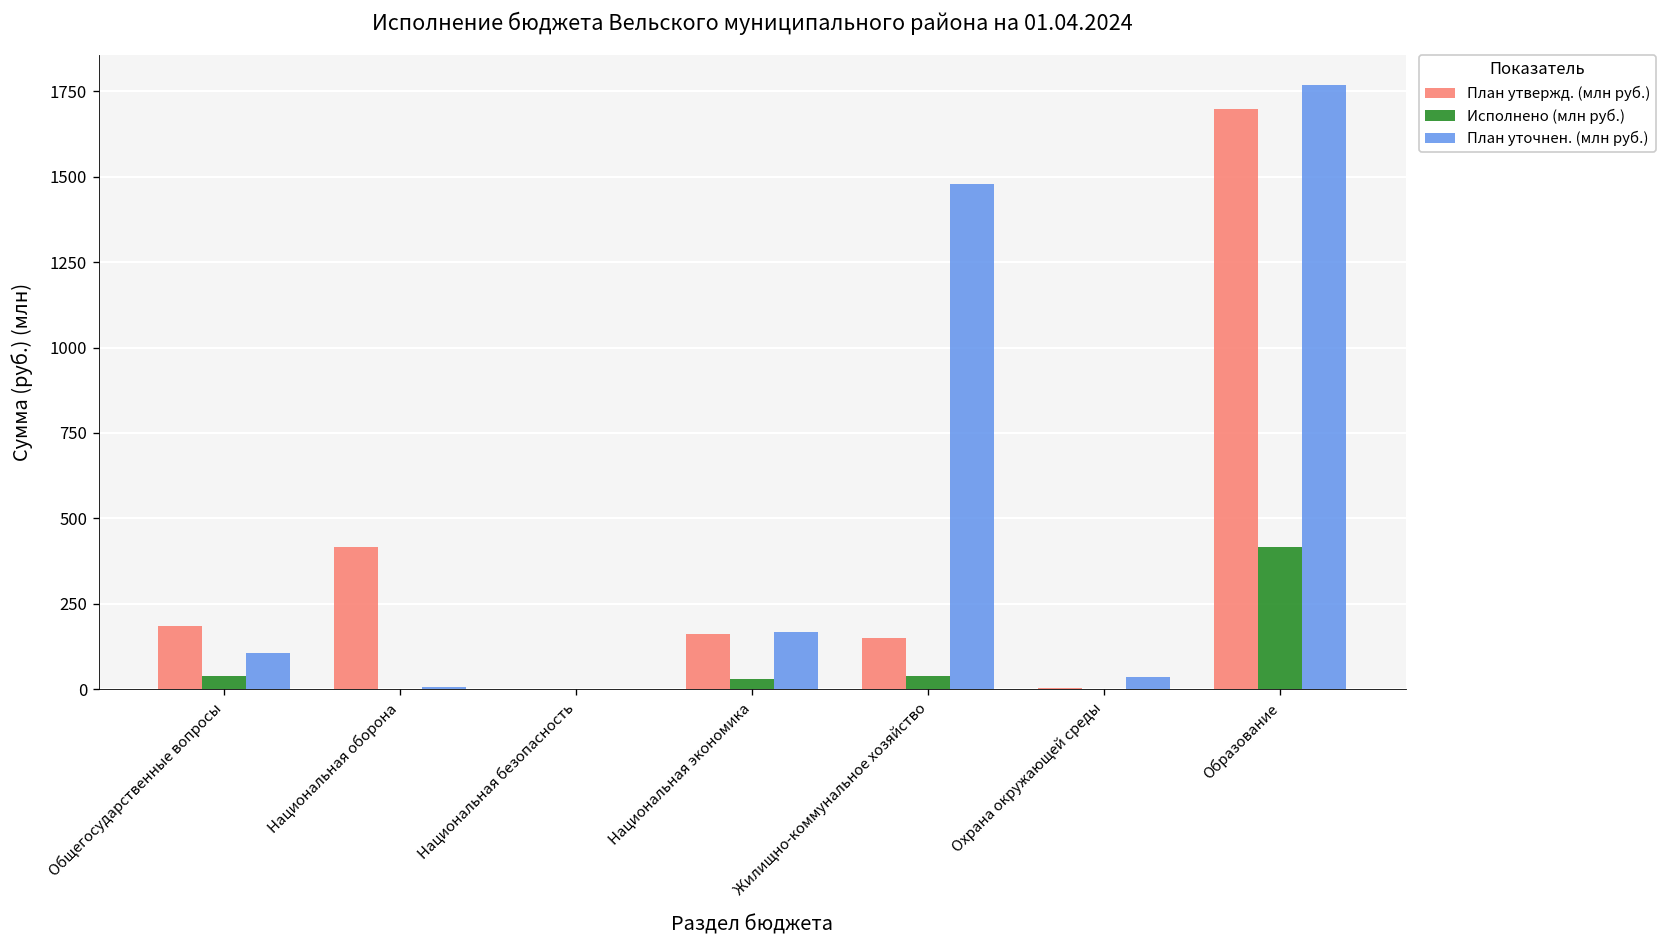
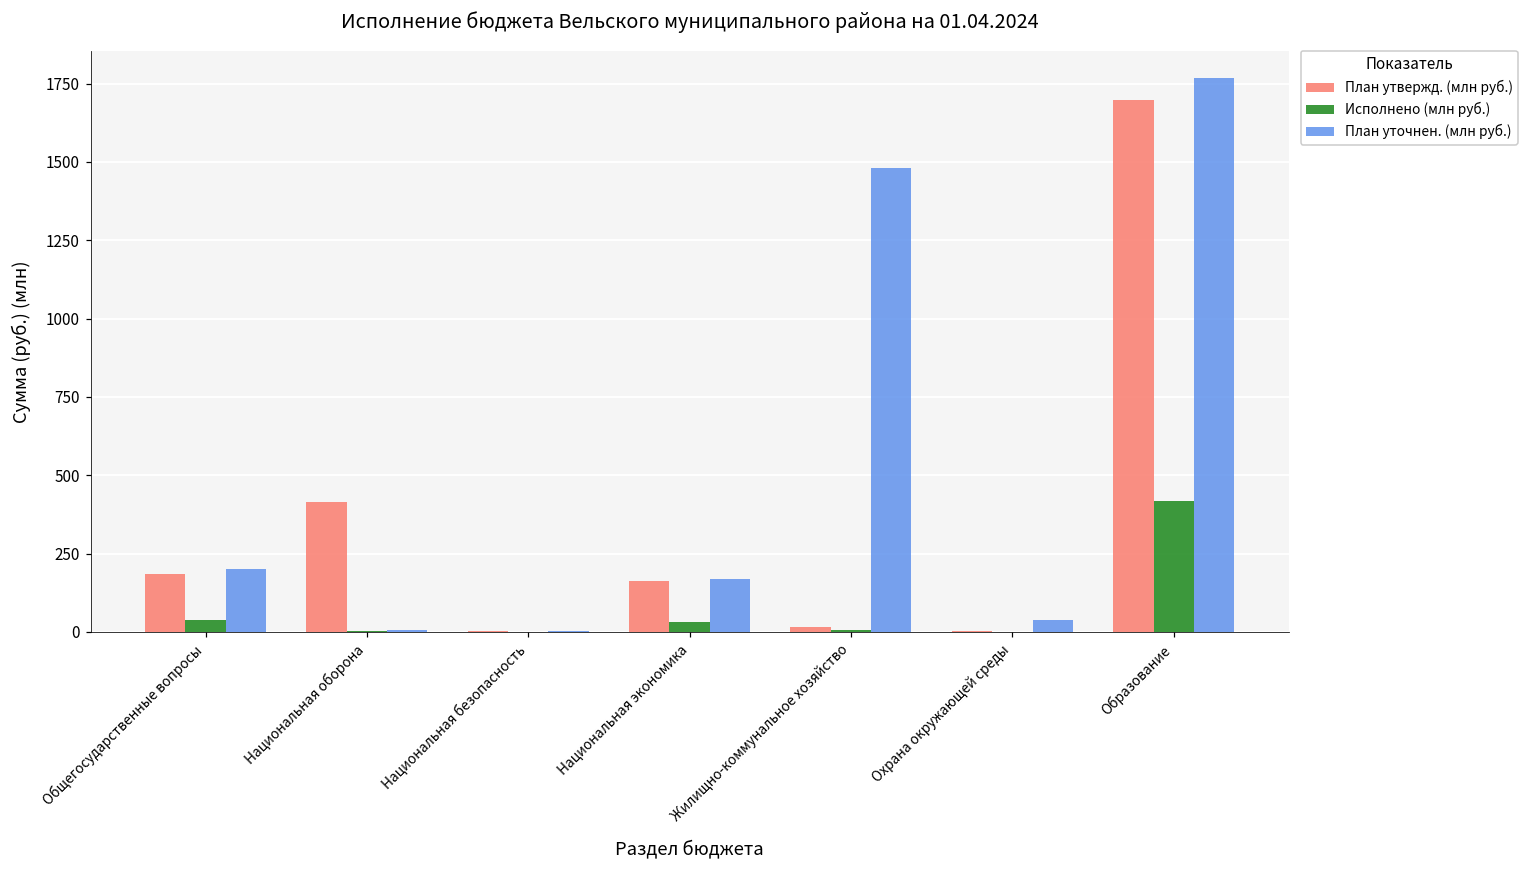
  {
    "План утвержд. (млн руб.)": {
      "Общегосударственные вопросы": 180,
      "Национальная оборона": 420,
      "Национальная экономика": 160,
-     "Жилищно-коммунальное хозяйство": 150,
+     "Жилищно-коммунальное хозяйство": 20,
      "Образование": 1700
    },
    "Исполнено (млн руб.)": {
      "Общегосударственные вопросы": 40,
      "Национальная экономика": 30,
-     "Жилищно-коммунальное хозяйство": 40,
+     "Жилищно-коммунальное хозяйство": 10,
      "Охрана окружающей среды": 0,
      "Образование": 420
    },
    "План уточнен. (млн руб.)": {
-     "Общегосударственные вопросы": 110,
+     "Общегосударственные вопросы": 200,
      "Национальная экономика": 170,
      "Жилищно-коммунальное хозяйство": 1480,
      "Охрана окружающей среды": 40,
      "Образование": 1770
    }
  }
